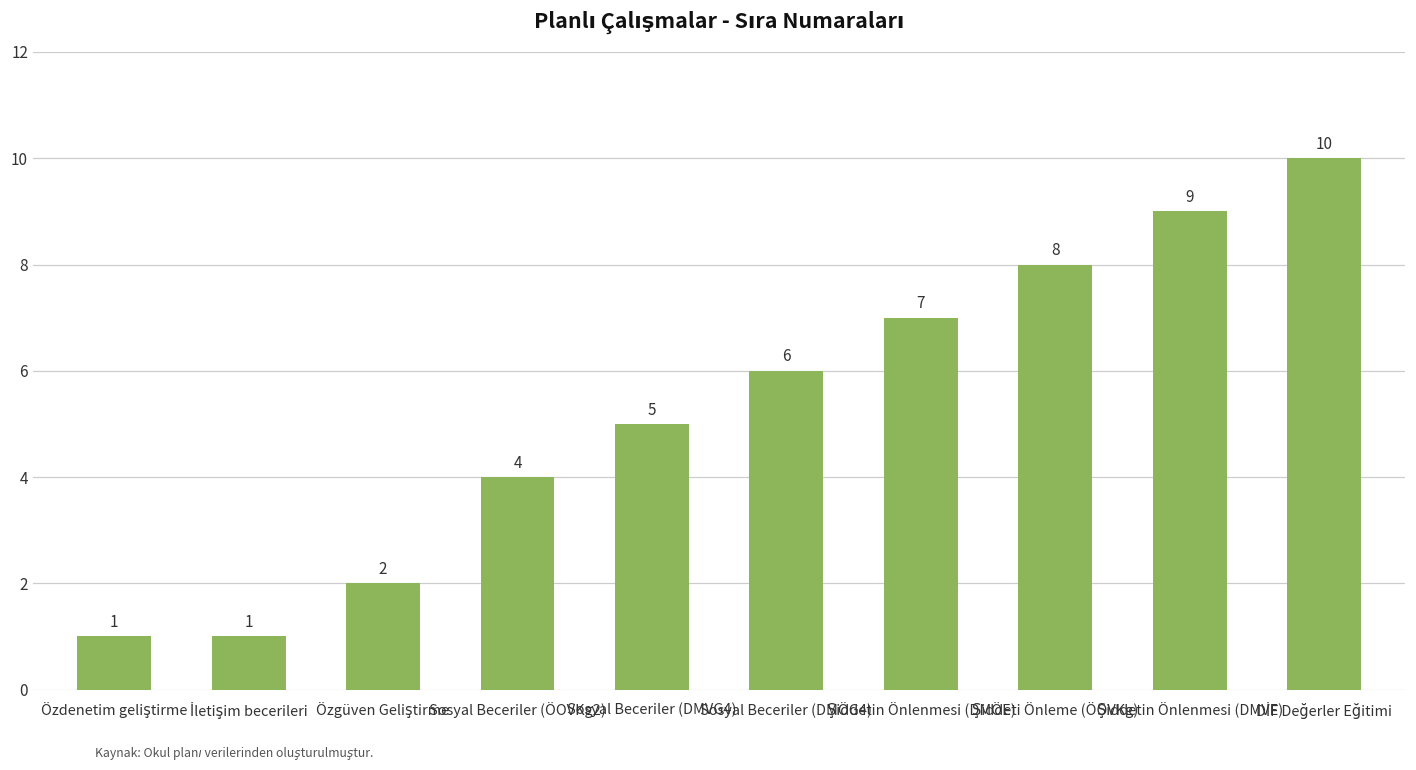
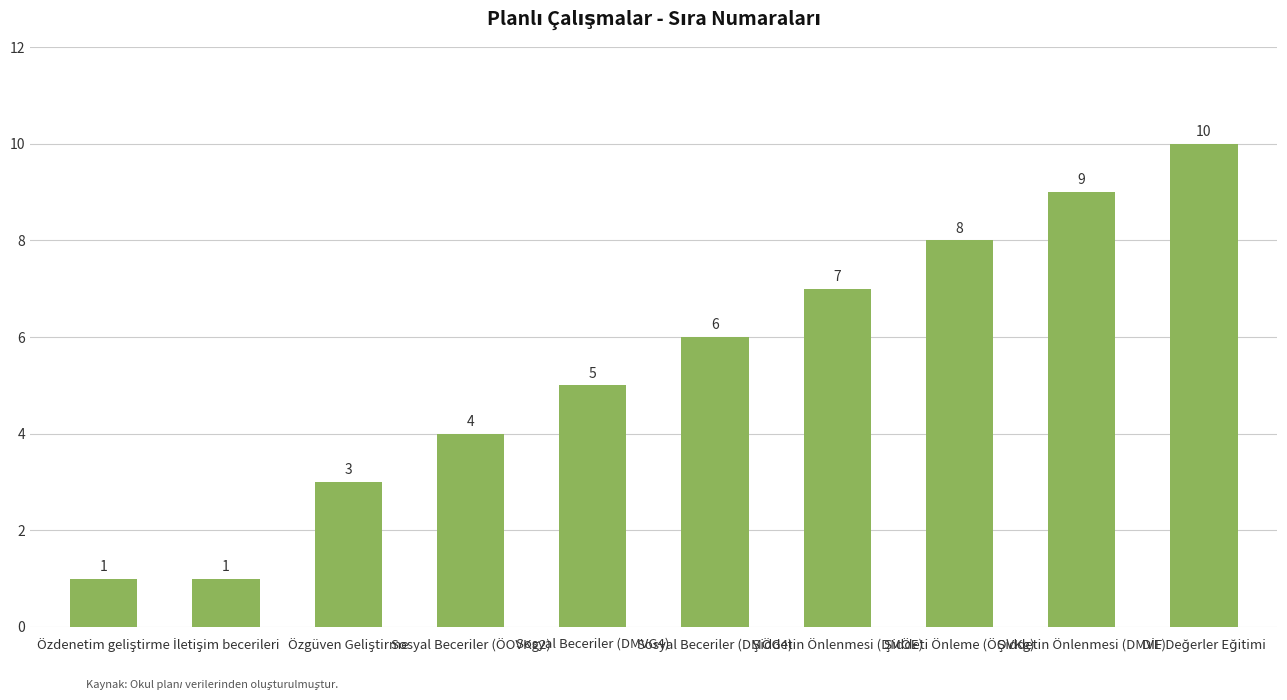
  {
    "Özdenetim geliştirme": 1,
    "İletişim becerileri": 1,
-   "Özgüven Geliştirme": 2
+   "Özgüven Geliştirme": 3
  }
